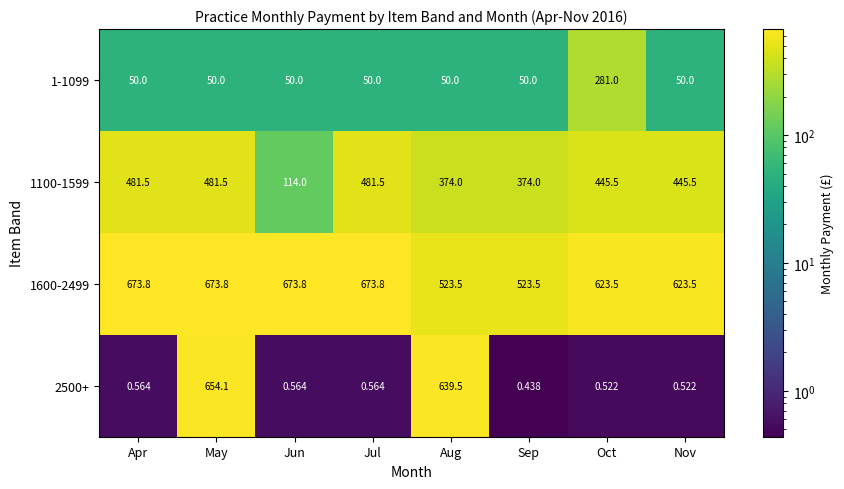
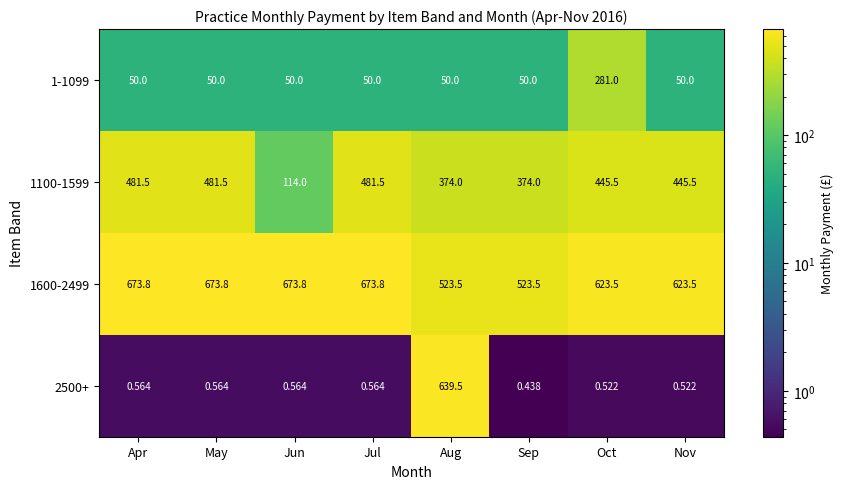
  {
    "1-1099": {
      "Apr": 50.0,
      "May": 50.0,
      "Jun": 50.0,
      "Jul": 50.0,
      "Aug": 50.0,
      "Sep": 50.0,
      "Oct": 281.0,
      "Nov": 50.0
    },
    "1100-1599": {
      "Apr": 481.5,
      "May": 481.5,
      "Jun": 114.0,
      "Jul": 481.5,
      "Aug": 374.0,
      "Sep": 374.0,
      "Oct": 445.5,
      "Nov": 445.5
    },
    "1600-2499": {
      "Apr": 673.8,
      "May": 673.8,
      "Jun": 673.8,
      "Jul": 673.8,
      "Aug": 523.5,
      "Sep": 523.5,
      "Oct": 623.5,
      "Nov": 623.5
    },
    "2500+": {
      "Apr": 0.564,
-     "May": 654.1,
+     "May": 0.564,
      "Jun": 0.564,
      "Jul": 0.564,
      "Aug": 639.5,
      "Sep": 0.438,
      "Oct": 0.522,
      "Nov": 0.522
    }
  }
